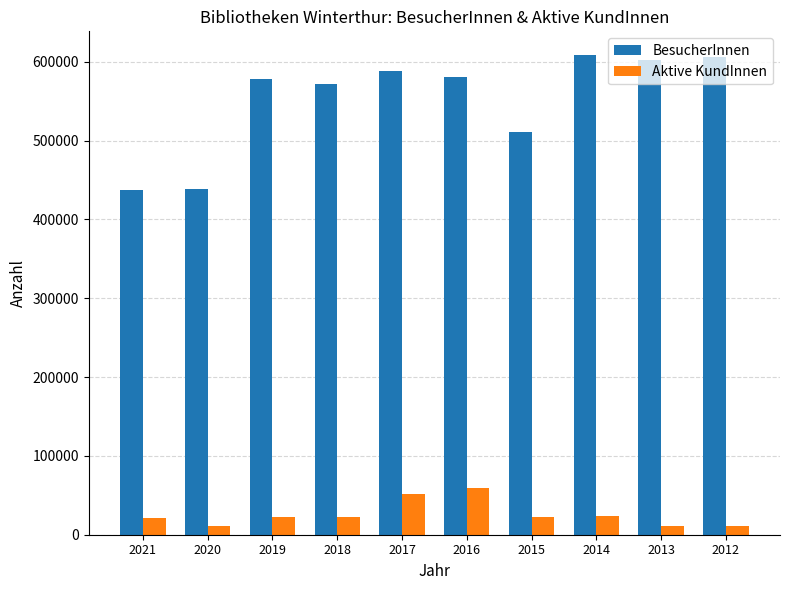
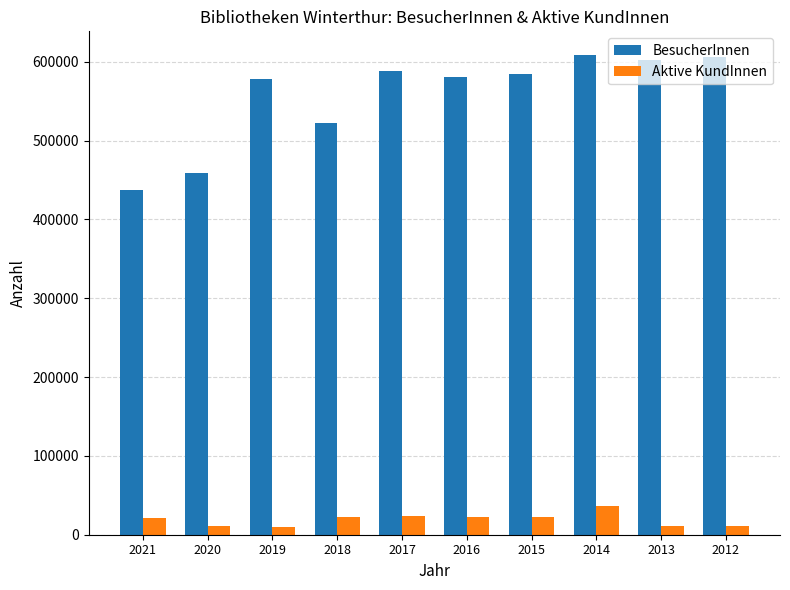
  {
    "BesucherInnen": {
      "2021": 440000,
-     "2020": 440000,
+     "2020": 460000,
      "2019": 580000,
-     "2018": 570000,
+     "2018": 520000,
      "2017": 590000,
      "2016": 580000,
-     "2015": 510000,
+     "2015": 580000,
      "2014": 610000
    },
    "Aktive KundInnen": {
      "2021": 20000,
      "2020": 10000,
-     "2019": 20000,
+     "2019": 10000,
      "2018": 20000,
-     "2017": 50000,
-     "2016": 60000,
+     "2017": 20000,
+     "2016": 20000,
      "2015": 20000,
-     "2014": 20000,
+     "2014": 40000,
      "2013": 10000,
      "2012": 10000
    }
  }
